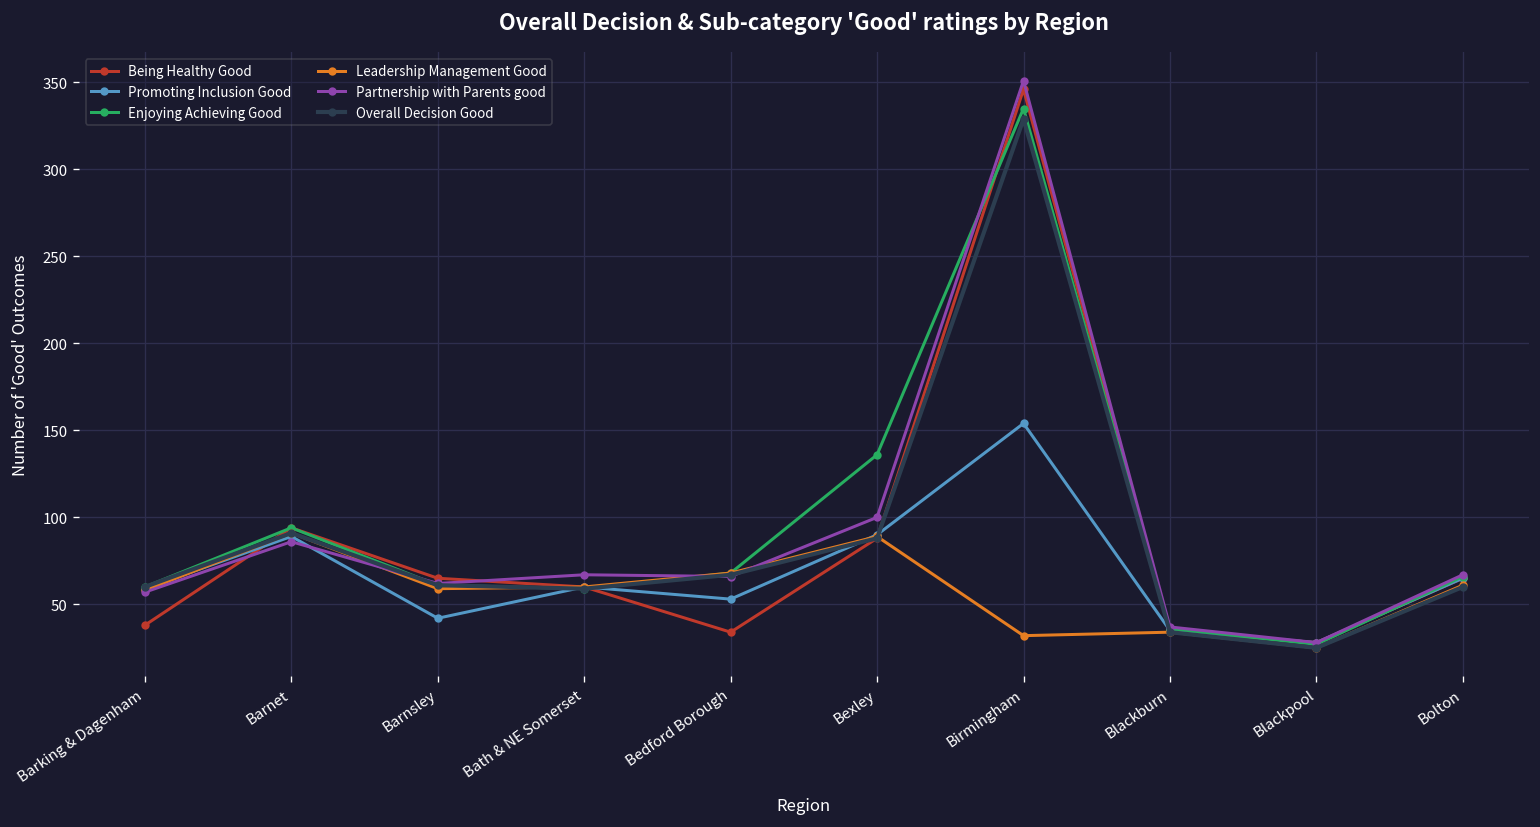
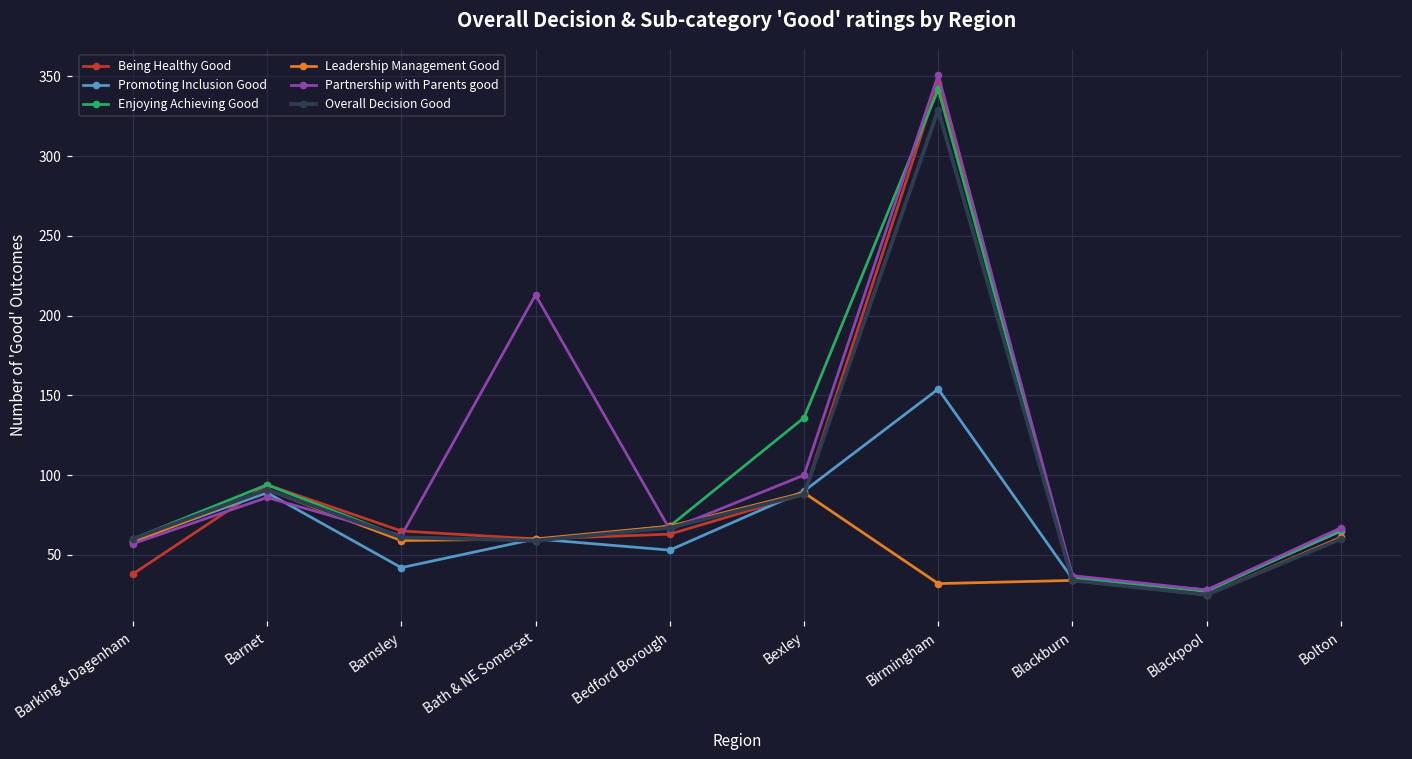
  {
    "Being Healthy Good": {
      "Barking & Dagenham": 38,
      "Barnsley": 65,
-     "Bedford Borough": 34,
+     "Bedford Borough": 63,
      "Birmingham": 346
    },
    "Promoting Inclusion Good": {
      "Barnet": 89,
      "Barnsley": 42,
      "Bedford Borough": 53,
      "Birmingham": 154
    },
    "Enjoying Achieving Good": {
      "Bexley": 136,
-     "Birmingham": 335
+     "Birmingham": 342
    },
    "Leadership Management Good": {
      "Barnsley": 59,
      "Birmingham": 32
    },
    "Partnership with Parents good": {
      "Barnet": 86,
-     "Bath & NE Somerset": 67,
+     "Bath & NE Somerset": 213,
      "Bexley": 100,
      "Birmingham": 351
    },
    "Overall Decision Good": {
      "Birmingham": 329
    }
  }
